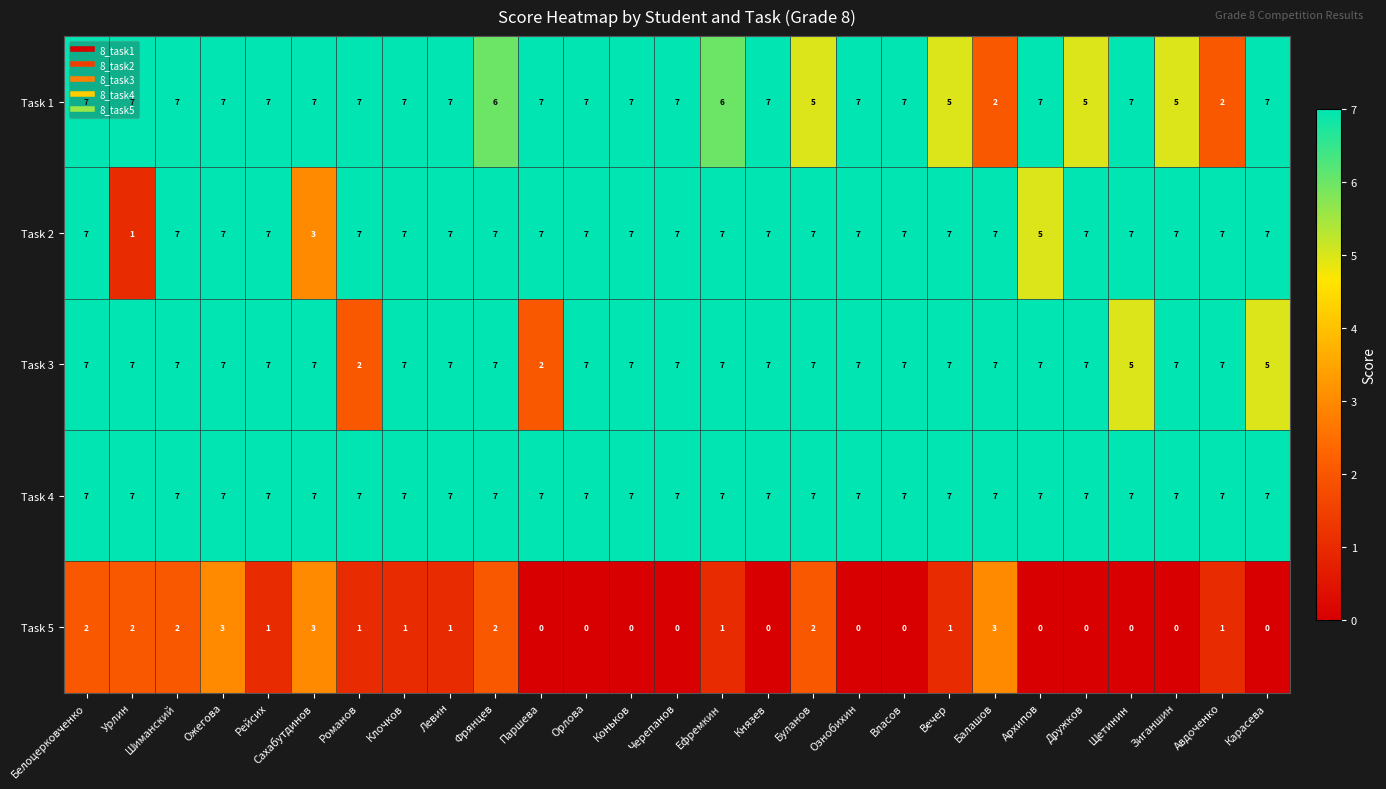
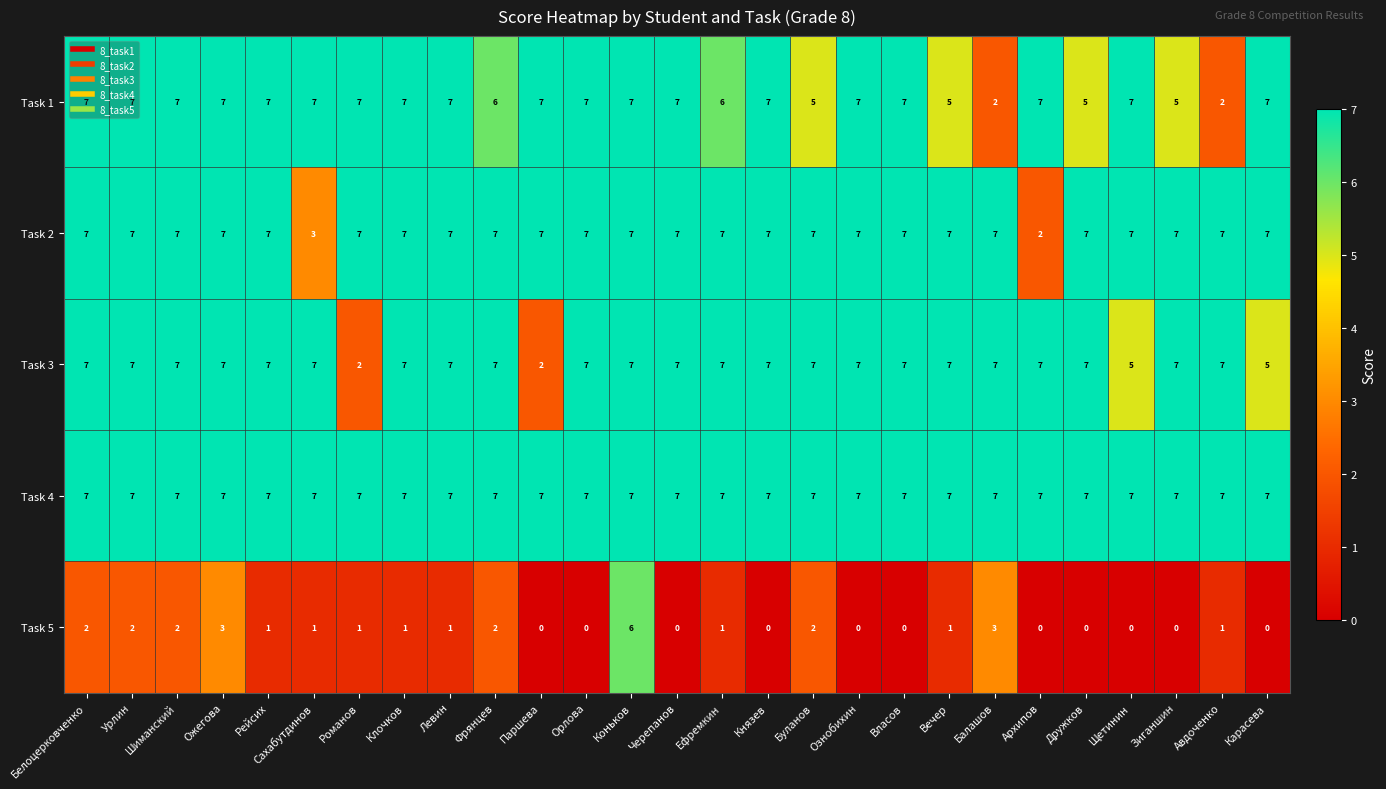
  {
    "Task 1": {
      "Шиманский": 7,
      "Ожегова": 7,
      "Рейсих": 7,
      "Сахабутдинов": 7,
      "Романов": 7,
      "Клочков": 7,
      "Левин": 7,
      "Фрянцев": 6,
      "Паршева": 7,
      "Орлова": 7,
      "Коньков": 7,
      "Черепанов": 7,
      "Ефремкин": 6,
      "Князев": 7,
      "Буланов": 5,
      "Ознобихин": 7,
      "Власов": 7,
      "Вечер": 5,
      "Балашов": 2,
      "Архипов": 7,
      "Дружков": 5,
      "Щетинин": 7,
      "Зиганшин": 5,
      "Авдоченко": 2,
      "Карасева": 7
    },
    "Task 2": {
      "Белоцерковченко": 7,
-     "Урлин": 1,
+     "Урлин": 7,
      "Шиманский": 7,
      "Ожегова": 7,
      "Рейсих": 7,
      "Сахабутдинов": 3,
      "Романов": 7,
      "Клочков": 7,
      "Левин": 7,
      "Фрянцев": 7,
      "Паршева": 7,
      "Орлова": 7,
      "Коньков": 7,
      "Черепанов": 7,
      "Ефремкин": 7,
      "Князев": 7,
      "Буланов": 7,
      "Ознобихин": 7,
      "Власов": 7,
      "Вечер": 7,
      "Балашов": 7,
-     "Архипов": 5,
+     "Архипов": 2,
      "Дружков": 7,
      "Щетинин": 7,
      "Зиганшин": 7,
      "Авдоченко": 7,
      "Карасева": 7
    },
    "Task 3": {
      "Белоцерковченко": 7,
      "Урлин": 7,
      "Шиманский": 7,
      "Ожегова": 7,
      "Рейсих": 7,
      "Сахабутдинов": 7,
      "Романов": 2,
      "Клочков": 7,
      "Левин": 7,
      "Фрянцев": 7,
      "Паршева": 2,
      "Орлова": 7,
      "Коньков": 7,
      "Черепанов": 7,
      "Ефремкин": 7,
      "Князев": 7,
      "Буланов": 7,
      "Ознобихин": 7,
      "Власов": 7,
      "Вечер": 7,
      "Балашов": 7,
      "Архипов": 7,
      "Дружков": 7,
      "Щетинин": 5,
      "Зиганшин": 7,
      "Авдоченко": 7,
      "Карасева": 5
    },
    "Task 4": {
      "Белоцерковченко": 7,
      "Урлин": 7,
      "Шиманский": 7,
      "Ожегова": 7,
      "Рейсих": 7,
      "Сахабутдинов": 7,
      "Романов": 7,
      "Клочков": 7,
      "Левин": 7,
      "Фрянцев": 7,
      "Паршева": 7,
      "Орлова": 7,
      "Коньков": 7,
      "Черепанов": 7,
      "Ефремкин": 7,
      "Князев": 7,
      "Буланов": 7,
      "Ознобихин": 7,
      "Власов": 7,
      "Вечер": 7,
      "Балашов": 7,
      "Архипов": 7,
      "Дружков": 7,
      "Щетинин": 7,
      "Зиганшин": 7,
      "Авдоченко": 7,
      "Карасева": 7
    },
    "Task 5": {
      "Белоцерковченко": 2,
      "Урлин": 2,
      "Шиманский": 2,
      "Ожегова": 3,
      "Рейсих": 1,
-     "Сахабутдинов": 3,
+     "Сахабутдинов": 1,
      "Романов": 1,
      "Клочков": 1,
      "Левин": 1,
      "Фрянцев": 2,
      "Паршева": 0,
      "Орлова": 0,
-     "Коньков": 0,
+     "Коньков": 6,
      "Черепанов": 0,
      "Ефремкин": 1,
      "Князев": 0,
      "Буланов": 2,
      "Ознобихин": 0,
      "Власов": 0,
      "Вечер": 1,
      "Балашов": 3,
      "Архипов": 0,
      "Дружков": 0,
      "Щетинин": 0,
      "Зиганшин": 0,
      "Авдоченко": 1,
      "Карасева": 0
    }
  }
